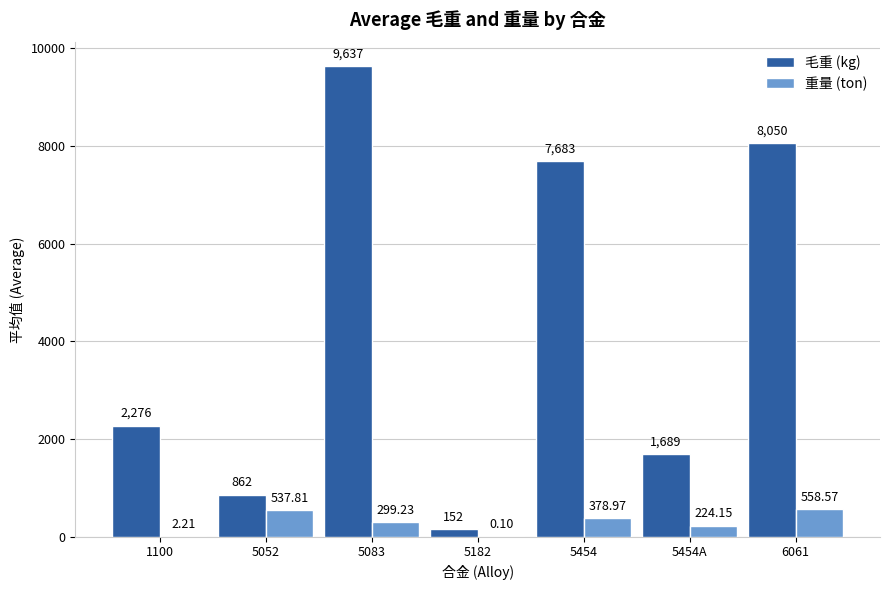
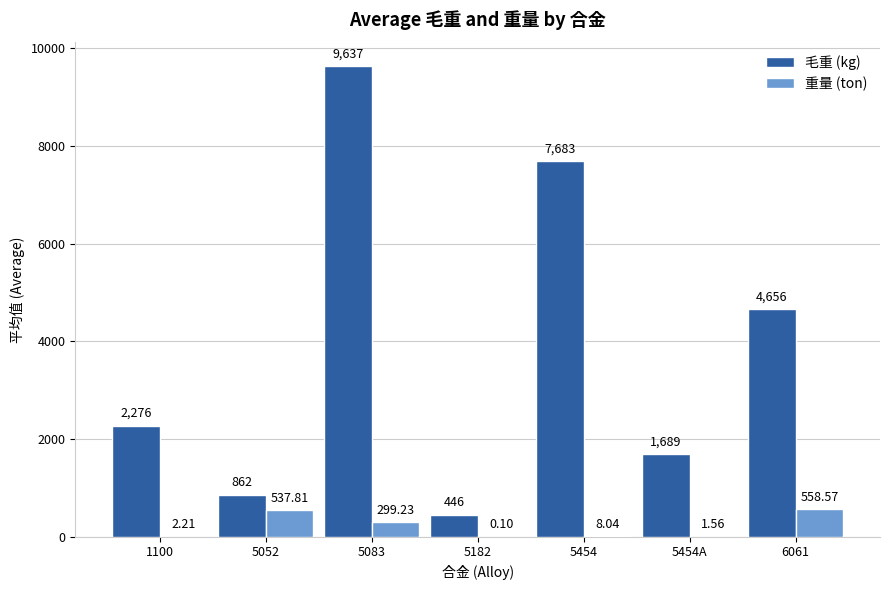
  {
    "毛重 (kg)": {
      "1100": "2,276",
      "5052": "862",
      "5083": "9,637",
-     "5182": "152",
+     "5182": "446",
      "5454": "7,683",
      "5454A": "1,689",
-     "6061": "8,050"
+     "6061": "4,656"
    },
    "重量 (ton)": {
      "1100": "2.21",
      "5052": "537.81",
      "5083": "299.23",
      "5182": "0.10",
-     "5454": "378.97",
-     "5454A": "224.15",
+     "5454": "8.04",
+     "5454A": "1.56",
      "6061": "558.57"
    }
  }
